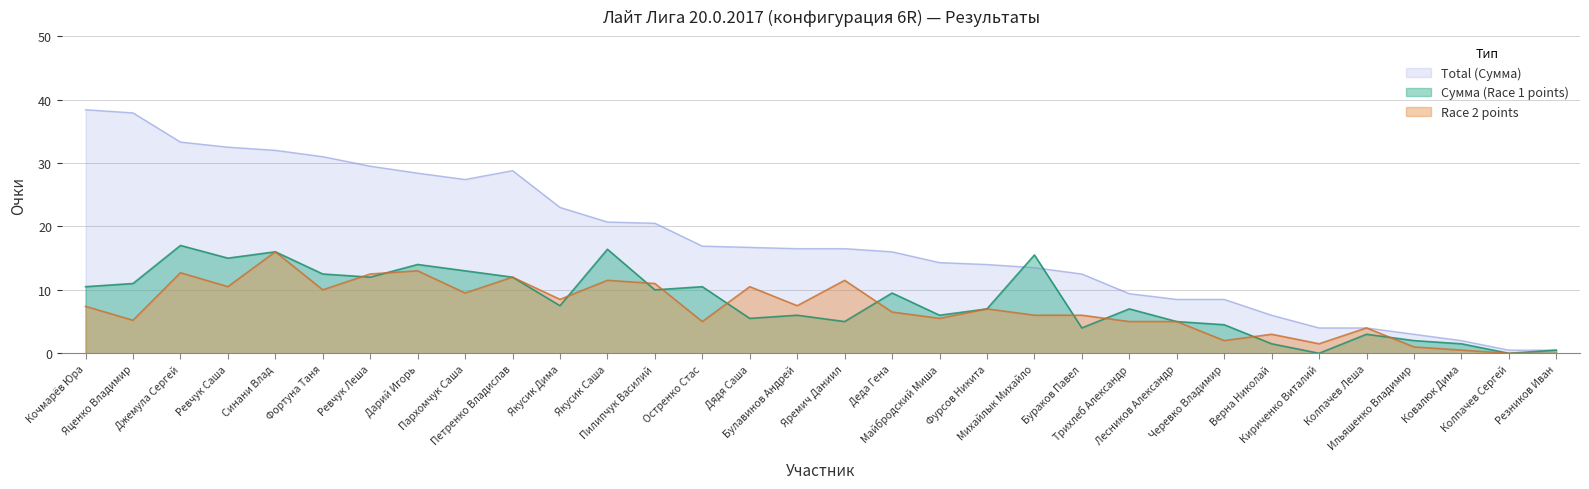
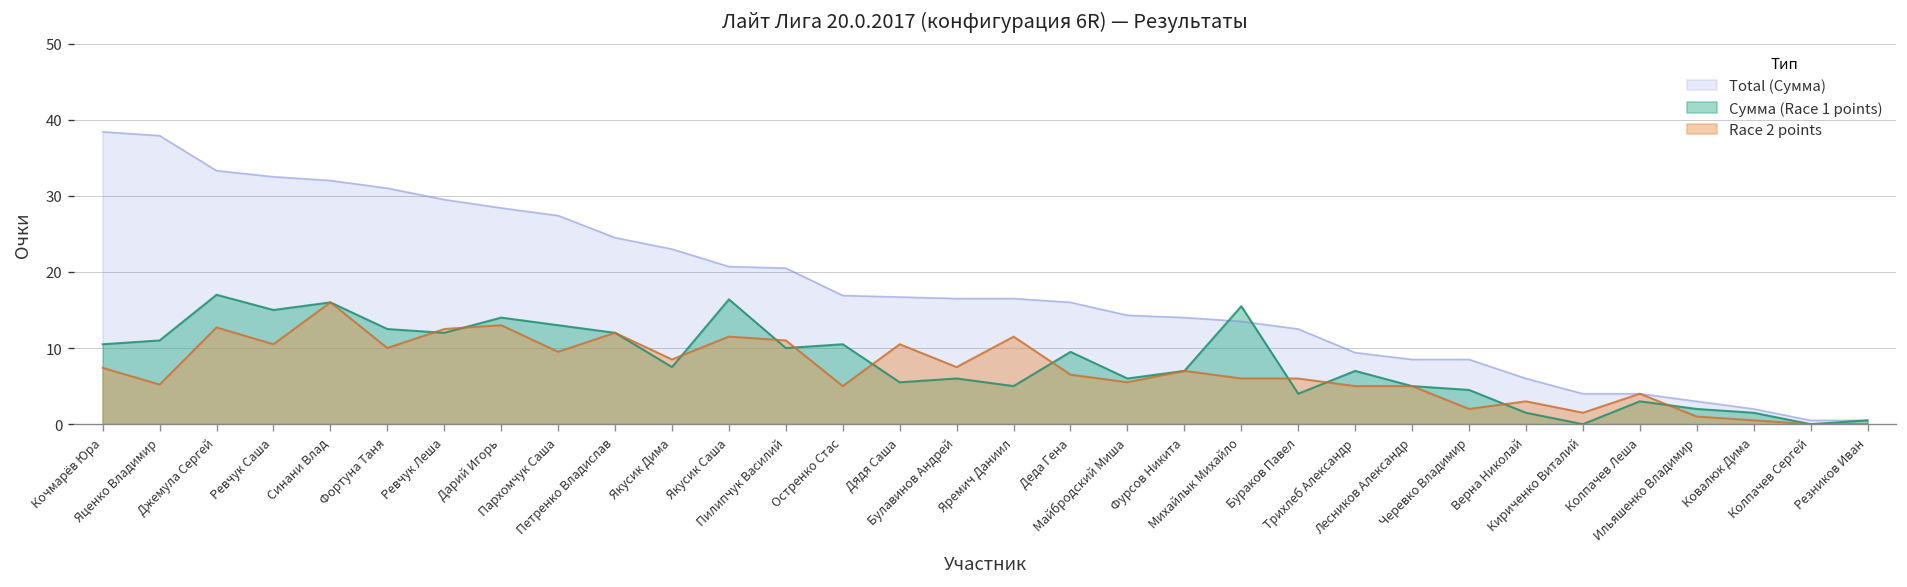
  {
    "Total (Сумма)": {
      "Кочмарёв Юра": 38,
      "Яценко Владимир": 38,
      "Джемула Сергей": 33,
      "Ревчук Саша": 33,
      "Синани Влад": 32,
      "Фортуна Таня": 31,
      "Ревчук Леша": 30,
      "Дарий Игорь": 28,
      "Пархомчук Саша": 27,
-     "Петренко Владислав": 29,
+     "Петренко Владислав": 25,
      "Якусик Дима": 23,
      "Якусик Саша": 21,
      "Пилипчук Василий": 21,
      "Остренко Стас": 17,
      "Дядя Саша": 17,
      "Булавинов Андрей": 17,
      "Яремич Даниил": 17,
      "Деда Гена": 16,
      "Майбродский Миша": 14,
      "Фурсов Никита": 14,
      "Михайлык Михайло": 14,
      "Бураков Павел": 13,
      "Трихлеб Александр": 9,
      "Лесников Александр": 9,
      "Черевко Владимир": 9,
      "Верна Николай": 6,
      "Кириченко Виталий": 4,
      "Ильяшенко Владимир": 3,
      "Ковалюк Дима": 2,
      "Колпачев Сергей": 1
    },
    "Сумма (Race 1 points)": {
      "Кочмарёв Юра": 11,
      "Яценко Владимир": 11,
      "Джемула Сергей": 17,
      "Ревчук Саша": 15,
      "Фортуна Таня": 13,
      "Ревчук Леша": 12,
      "Дарий Игорь": 14,
      "Пархомчук Саша": 13,
      "Якусик Дима": 8,
      "Якусик Саша": 16,
      "Пилипчук Василий": 10,
      "Остренко Стас": 11,
      "Дядя Саша": 6,
      "Булавинов Андрей": 6,
      "Яремич Даниил": 5,
      "Деда Гена": 10,
      "Майбродский Миша": 6,
      "Михайлык Михайло": 16,
      "Бураков Павел": 4,
      "Трихлеб Александр": 7,
      "Черевко Владимир": 5,
      "Верна Николай": 2,
      "Кириченко Виталий": 0,
      "Колпачев Леша": 3,
      "Ильяшенко Владимир": 2,
      "Ковалюк Дима": 2
    },
    "Race 2 points": {
      "Кочмарёв Юра": 7,
      "Яценко Владимир": 5,
      "Джемула Сергей": 13,
      "Ревчук Саша": 11,
      "Фортуна Таня": 10,
      "Ревчук Леша": 13,
      "Дарий Игорь": 13,
      "Пархомчук Саша": 10,
      "Якусик Дима": 9,
      "Якусик Саша": 12,
      "Пилипчук Василий": 11,
      "Остренко Стас": 5,
      "Дядя Саша": 11,
      "Булавинов Андрей": 8,
      "Яремич Даниил": 12,
      "Деда Гена": 7,
      "Майбродский Миша": 6,
      "Михайлык Михайло": 6,
      "Бураков Павел": 6,
      "Трихлеб Александр": 5,
      "Черевко Владимир": 2,
      "Верна Николай": 3,
      "Кириченко Виталий": 2,
      "Ильяшенко Владимир": 1,
      "Ковалюк Дима": 1,
      "Резников Иван": 0
    }
  }
